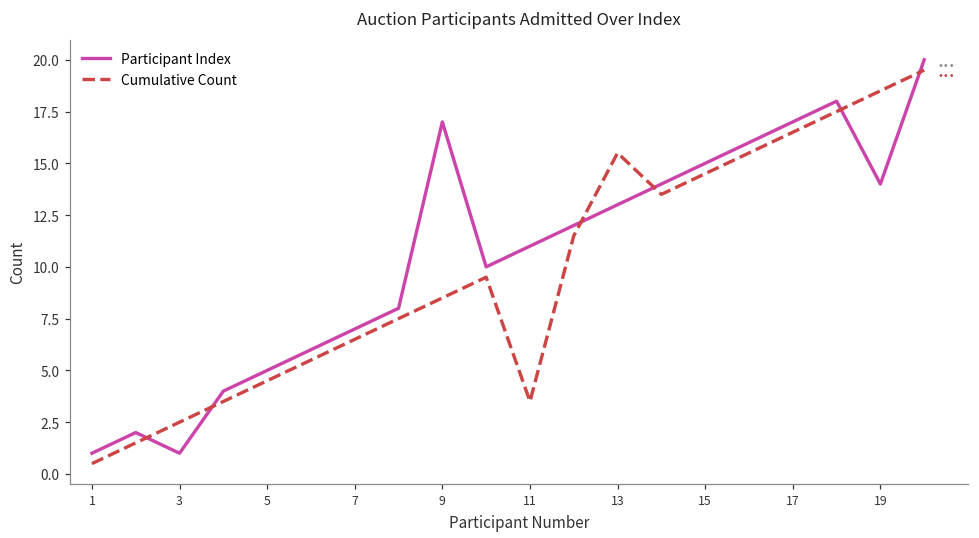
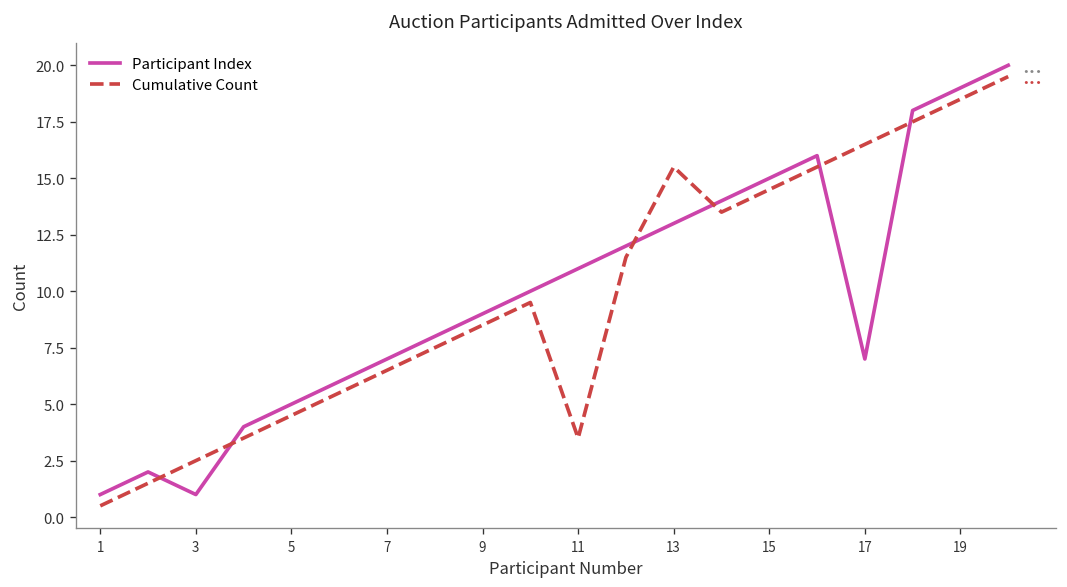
  {
    "Participant Index": {
      "1": 1,
      "3": 1,
      "5": 5,
      "7": 7,
-     "9": 17,
+     "9": 9,
      "11": 11,
      "13": 13,
      "15": 15,
-     "17": 17,
-     "19": 14
+     "17": 7,
+     "19": 19
    },
    "Cumulative Count": {
      "1": 0.5,
      "3": 2.5,
      "5": 4.5,
      "7": 6.5,
      "9": 8.5,
      "11": 3.5,
      "13": 15.5,
      "15": 14.5,
      "17": 16.5,
      "19": 18.5
    }
  }
